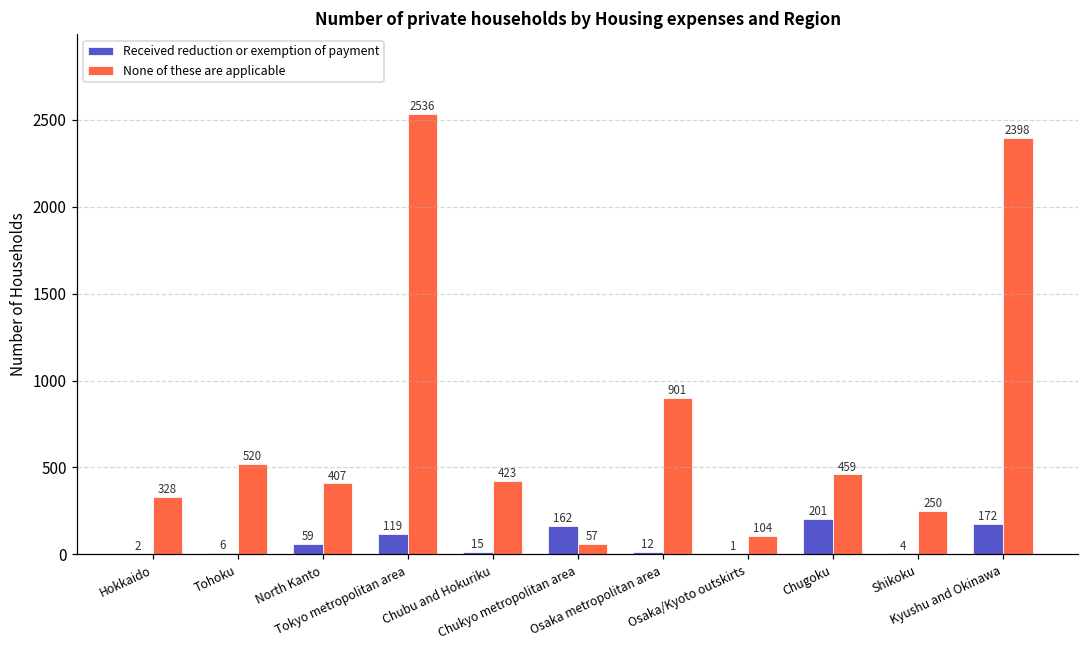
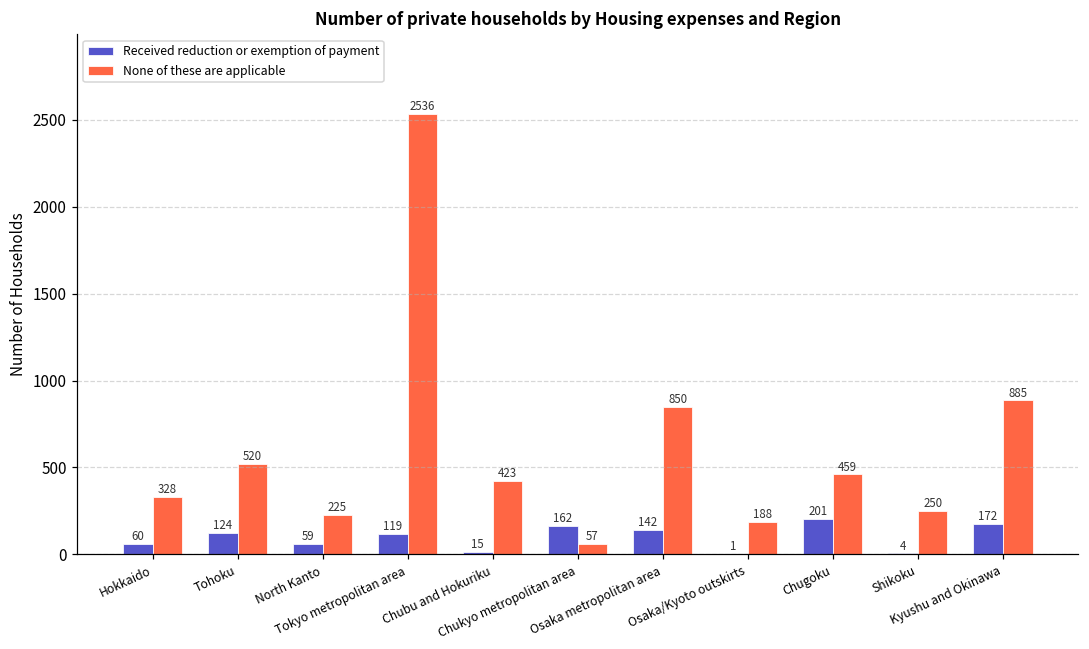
  {
    "Received reduction or exemption of payment": {
-     "Hokkaido": 2,
-     "Tohoku": 6,
+     "Hokkaido": 60,
+     "Tohoku": 124,
      "North Kanto": 59,
      "Tokyo metropolitan area": 119,
      "Chubu and Hokuriku": 15,
      "Chukyo metropolitan area": 162,
-     "Osaka metropolitan area": 12,
+     "Osaka metropolitan area": 142,
      "Osaka/Kyoto outskirts": 1,
      "Chugoku": 201,
      "Shikoku": 4,
      "Kyushu and Okinawa": 172
    },
    "None of these are applicable": {
      "Hokkaido": 328,
      "Tohoku": 520,
-     "North Kanto": 407,
+     "North Kanto": 225,
      "Tokyo metropolitan area": 2536,
      "Chubu and Hokuriku": 423,
      "Chukyo metropolitan area": 57,
-     "Osaka metropolitan area": 901,
-     "Osaka/Kyoto outskirts": 104,
+     "Osaka metropolitan area": 850,
+     "Osaka/Kyoto outskirts": 188,
      "Chugoku": 459,
      "Shikoku": 250,
-     "Kyushu and Okinawa": 2398
+     "Kyushu and Okinawa": 885
    }
  }
